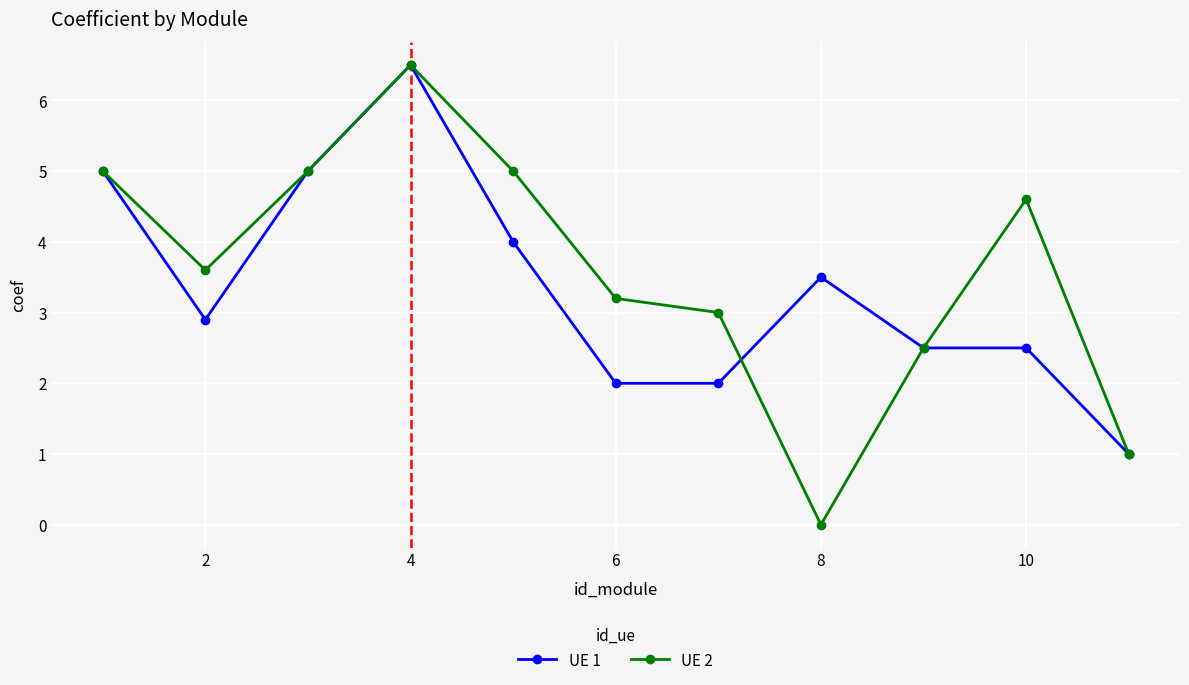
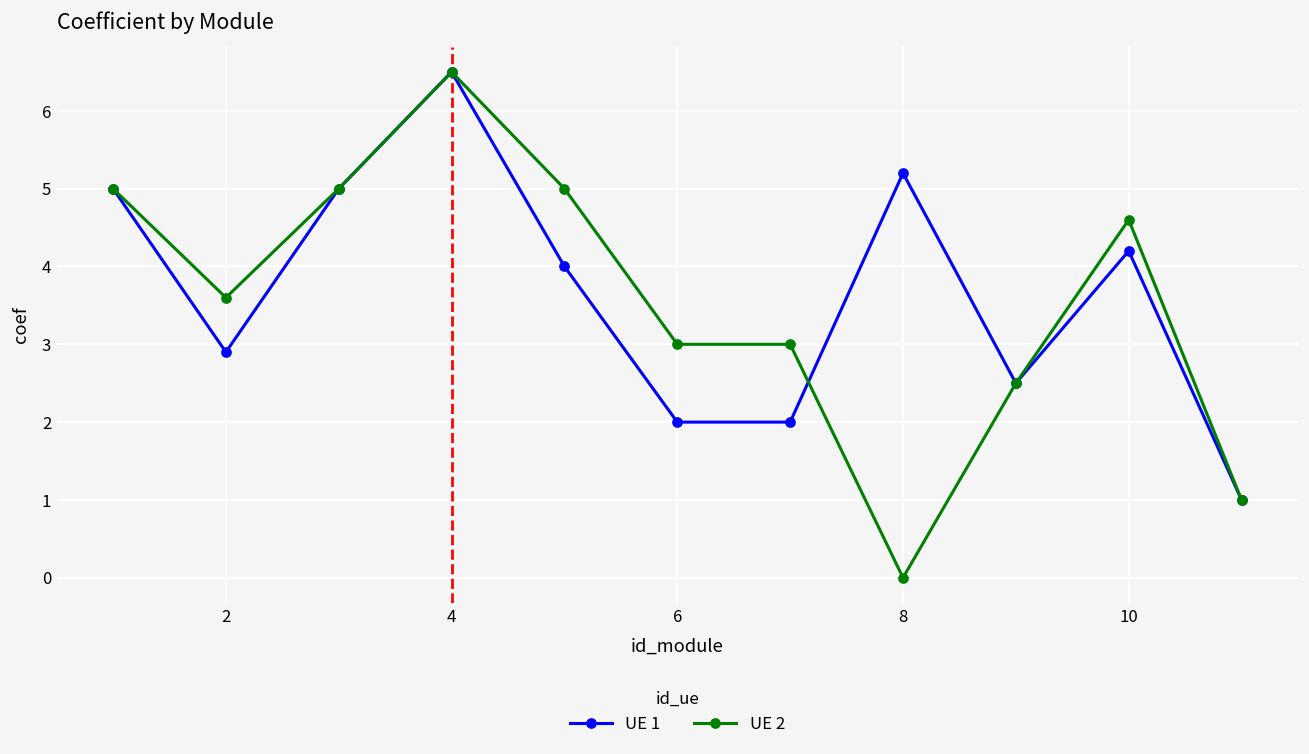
  {
    "UE 1": {
      "2": 2.9,
      "6": 2.0,
-     "8": 3.5,
-     "10": 2.5
+     "8": 5.2,
+     "10": 4.2
    },
    "UE 2": {
      "2": 3.6,
-     "6": 3.2,
+     "6": 3.0,
      "8": 0.0,
      "10": 4.6
    }
  }
